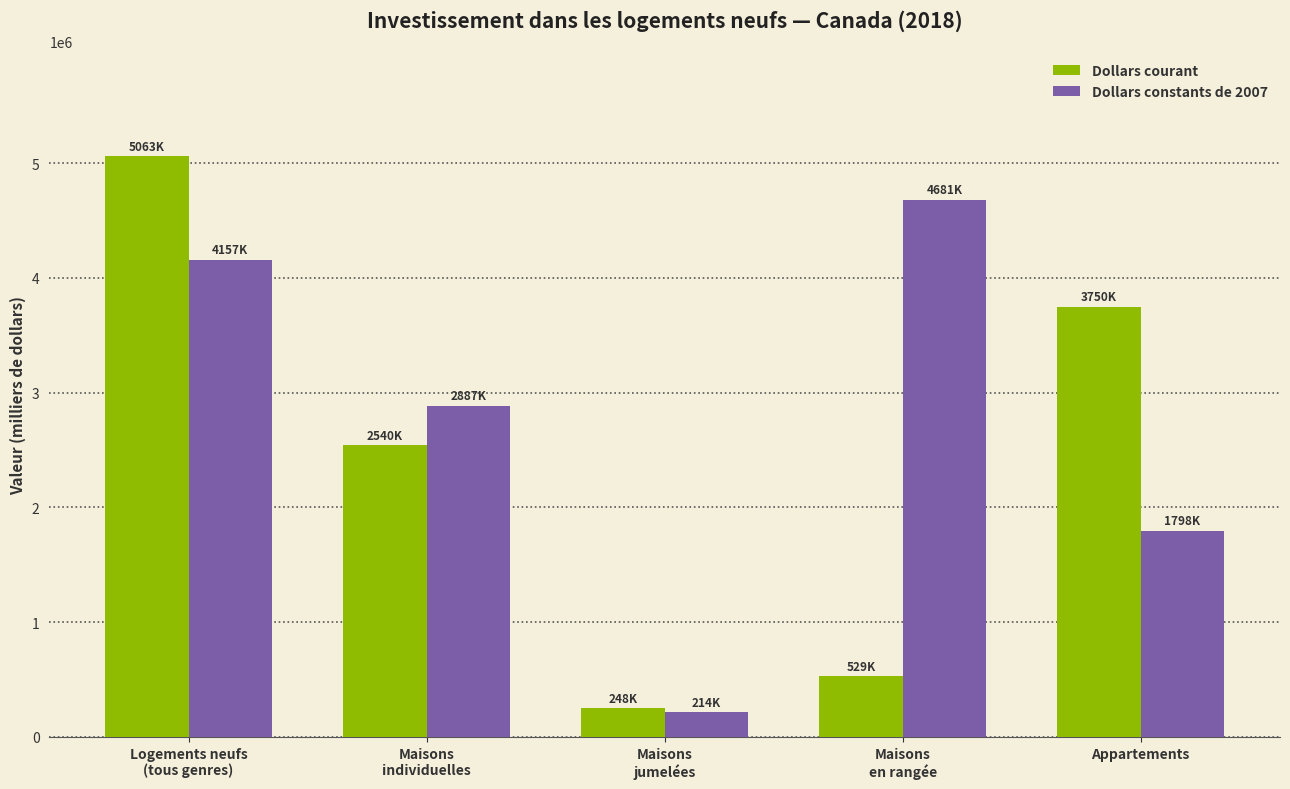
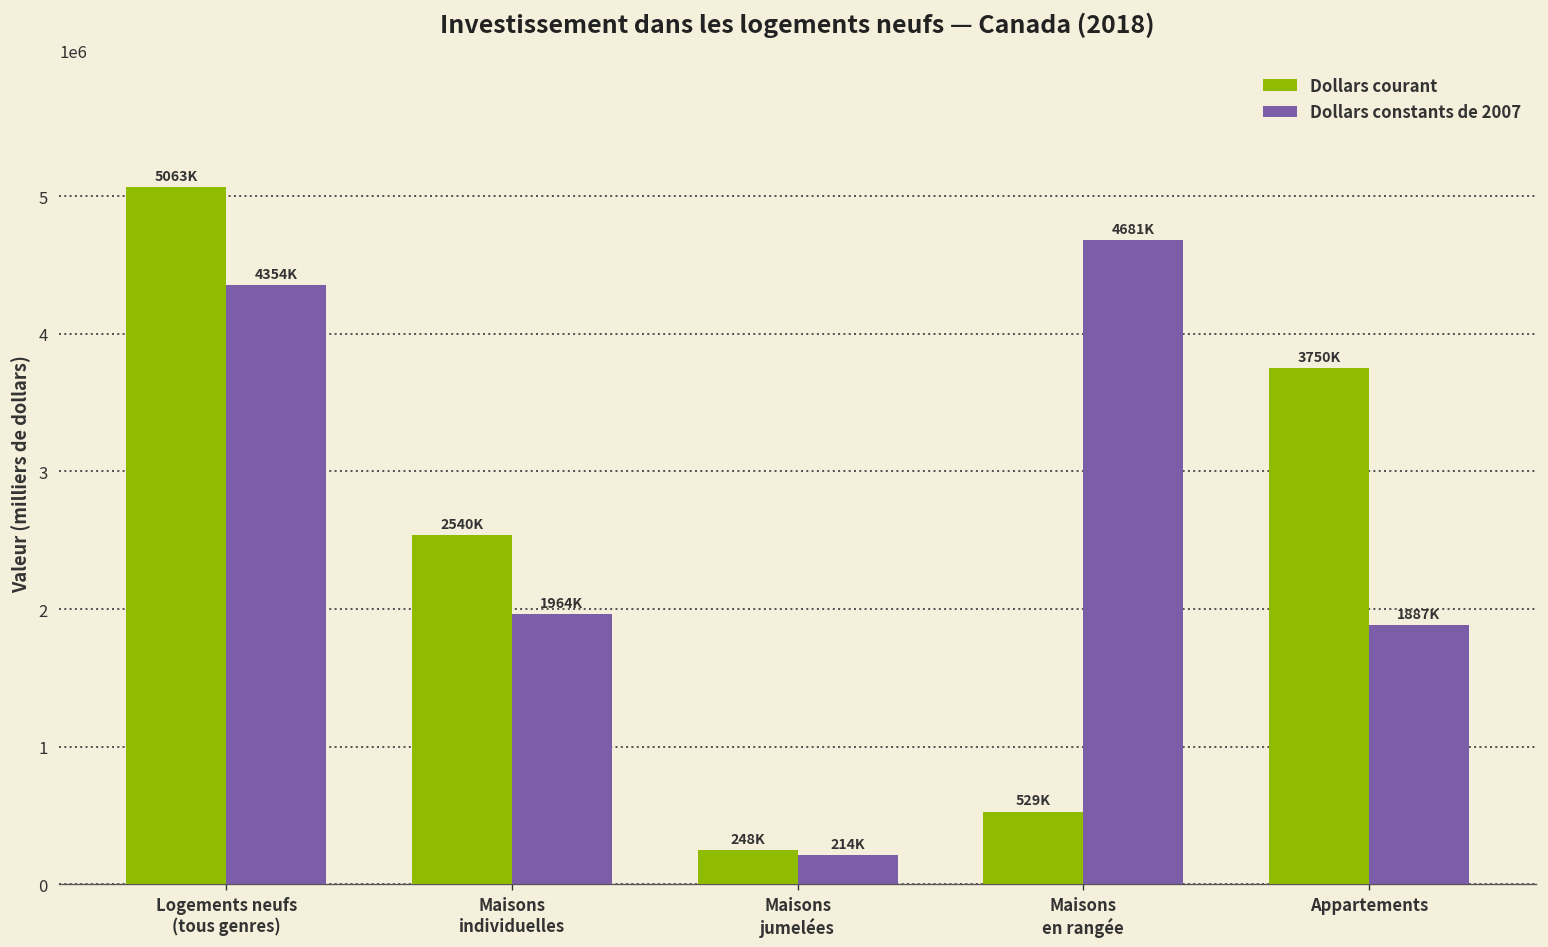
  {
    "Dollars courant": {
      "Logements neufs (tous genres)": "5063K",
      "Maisons individuelles": "2540K",
      "Maisons jumelées": "248K",
      "Maisons en rangée": "529K",
      "Appartements": "3750K"
    },
    "Dollars constants de 2007": {
-     "Logements neufs (tous genres)": "4157K",
-     "Maisons individuelles": "2887K",
+     "Logements neufs (tous genres)": "4354K",
+     "Maisons individuelles": "1964K",
      "Maisons jumelées": "214K",
      "Maisons en rangée": "4681K",
-     "Appartements": "1798K"
+     "Appartements": "1887K"
    }
  }
